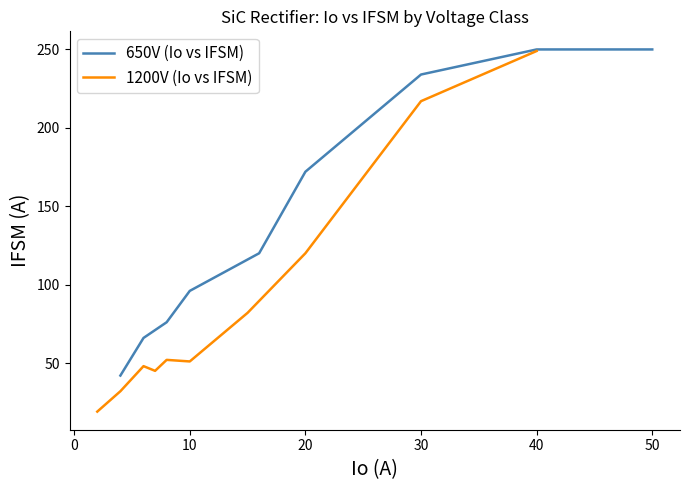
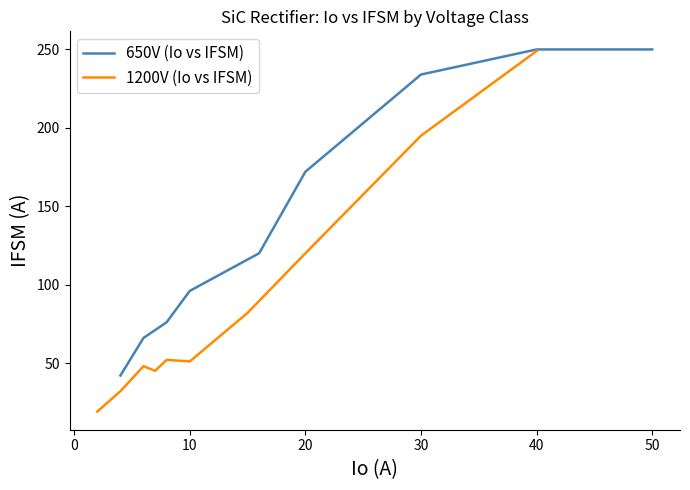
  {
    "1200V (Io vs IFSM)": {
      "10": 51,
      "20": 120,
-     "30": 217
+     "30": 195
    }
  }
